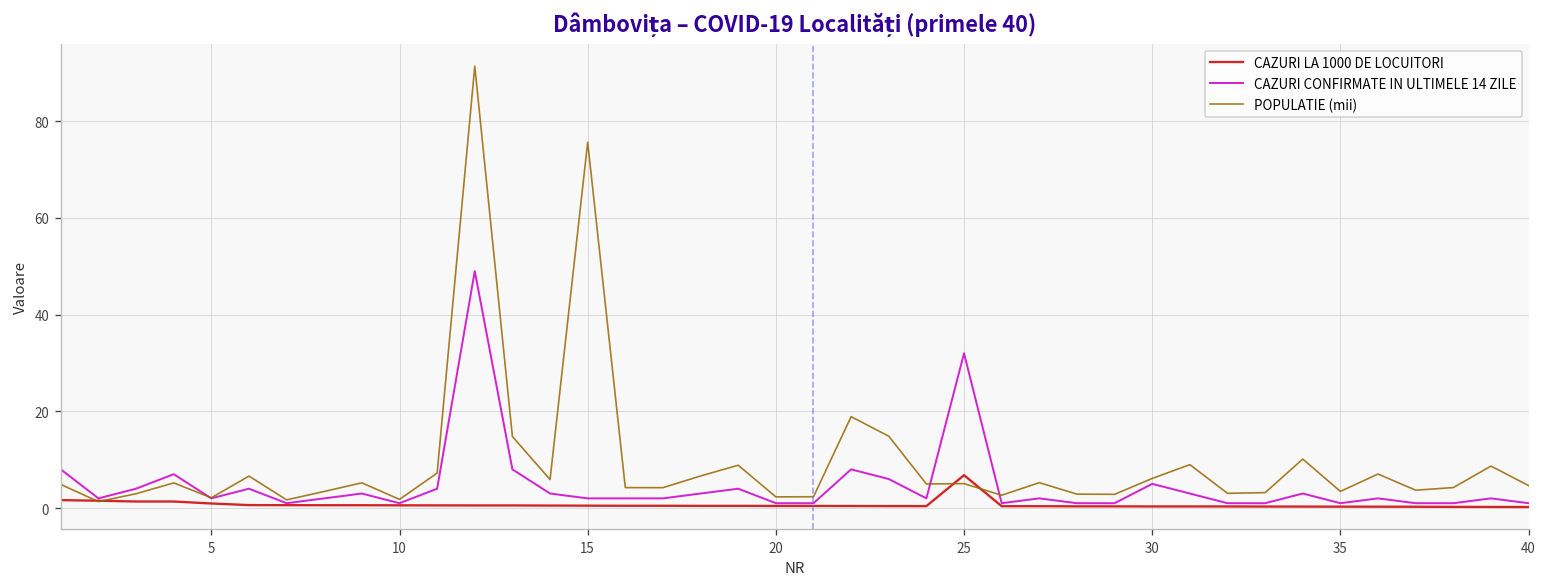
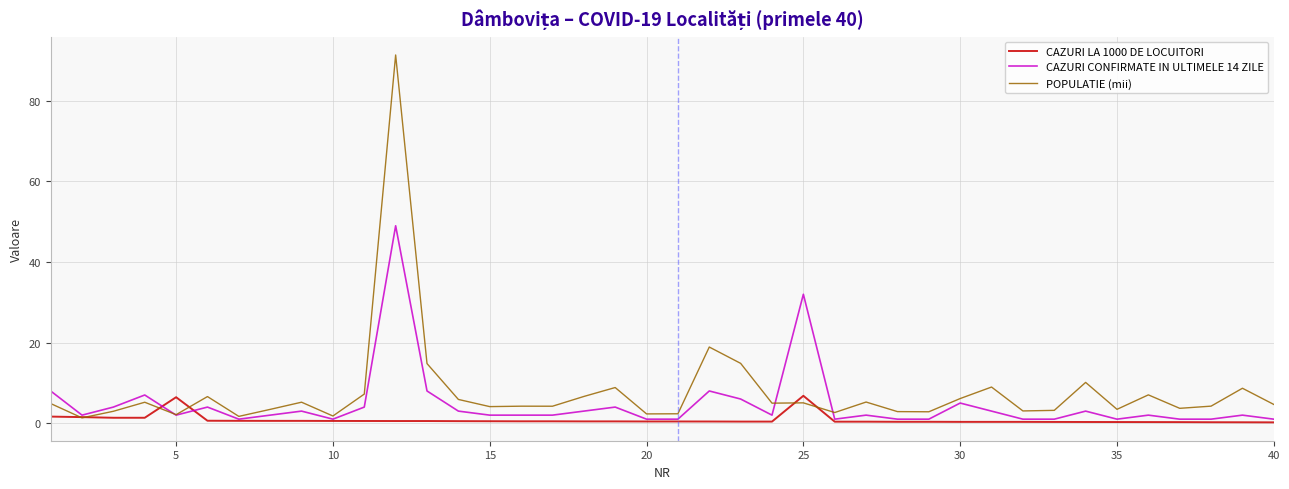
  {
    "CAZURI LA 1000 DE LOCUITORI": {
-     "5": 1,
+     "5": 6,
      "15": 0,
      "25": 7,
      "30": 0,
      "35": 0,
      "40": 0
    },
    "CAZURI CONFIRMATE IN ULTIMELE 14 ZILE": {
      "15": 2,
      "25": 32,
      "30": 5,
      "35": 1,
      "40": 1
    },
    "POPULATIE (mii)": {
      "10": 2,
-     "15": 76,
+     "15": 4,
      "20": 2,
      "25": 5,
      "30": 6,
      "35": 3,
      "40": 5
    }
  }
